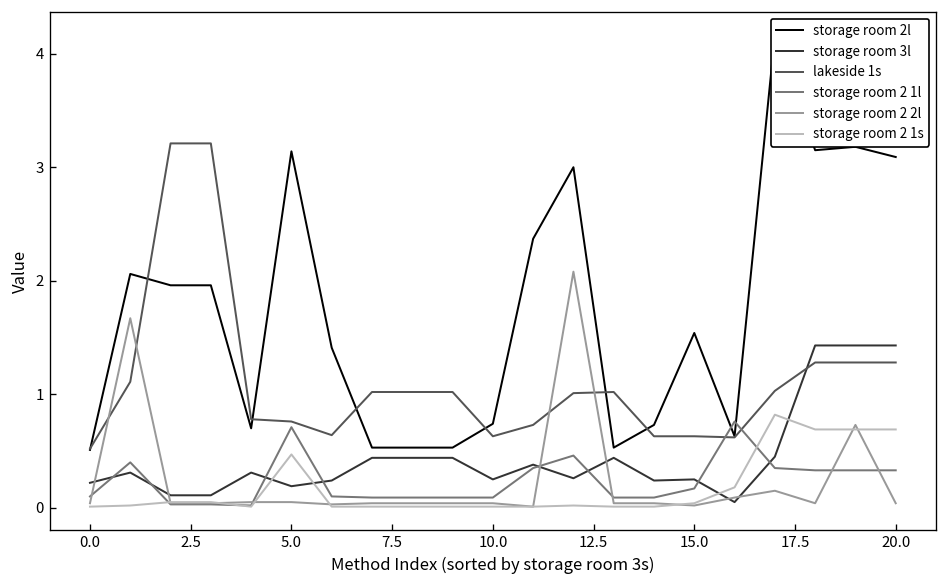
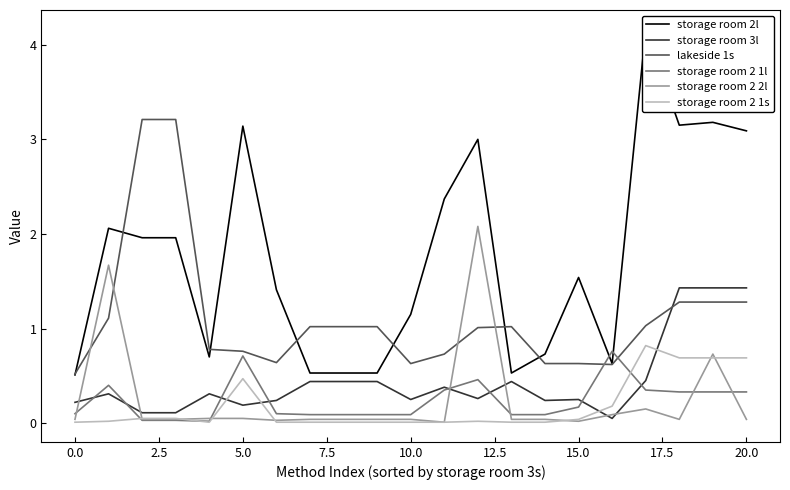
  {
    "storage room 2l": {
      "5.0": 3.1,
-     "10.0": 0.7,
+     "10.0": 1.2,
      "15.0": 1.5,
      "20.0": 3.1
    }
  }
